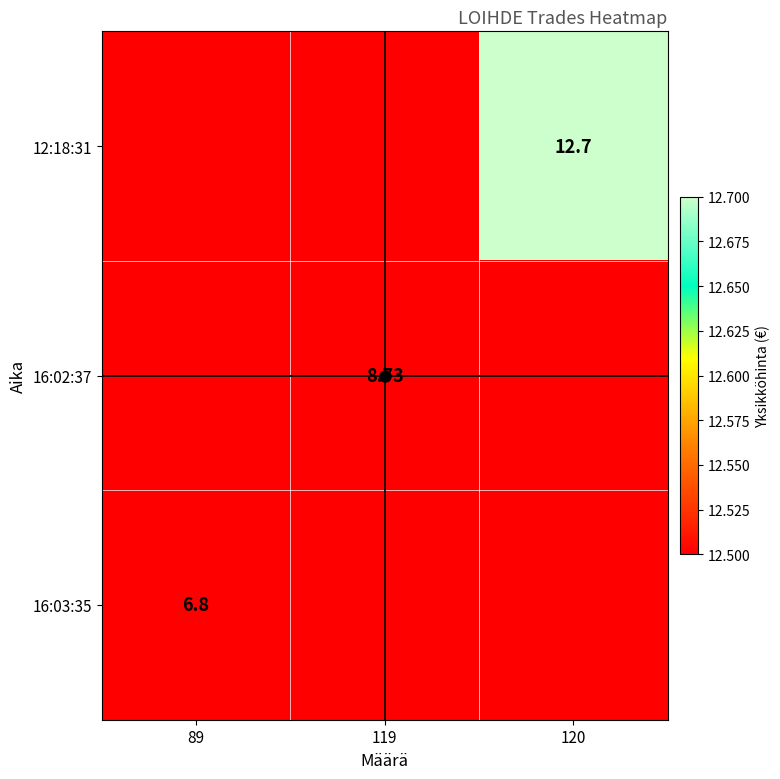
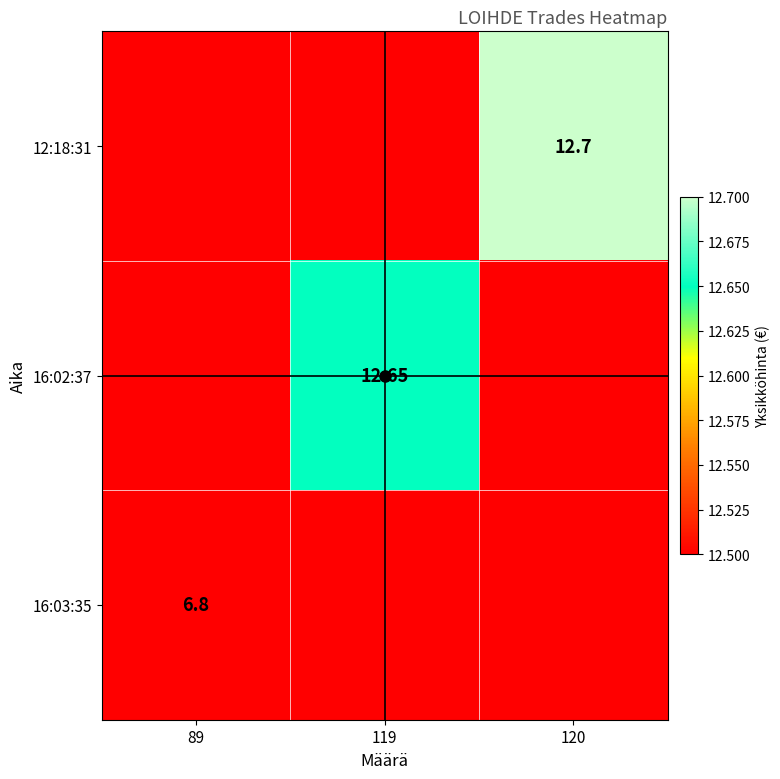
  {
    "12:18:31": {
      "120": 12.7
    },
    "16:02:37": {
-     "119": 8.73
+     "119": 12.65
    },
    "16:03:35": {
      "89": 6.8
    }
  }
